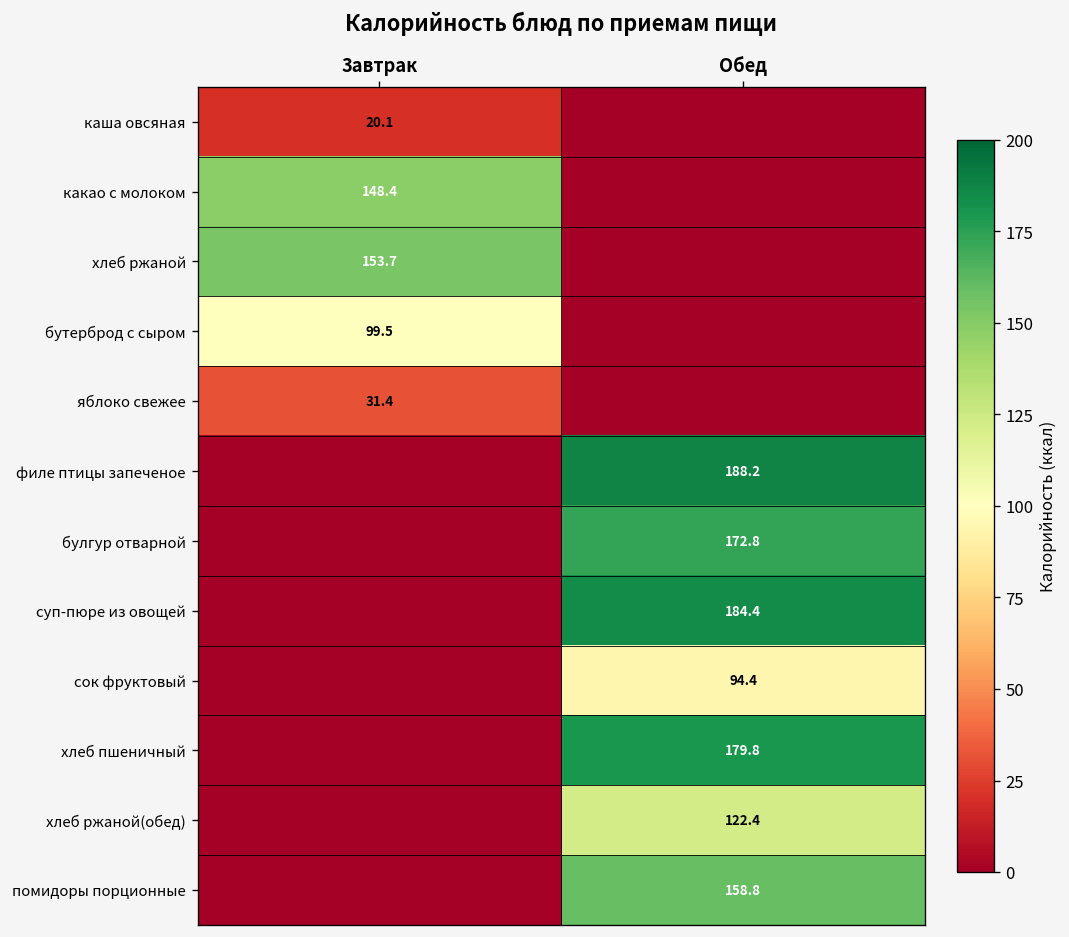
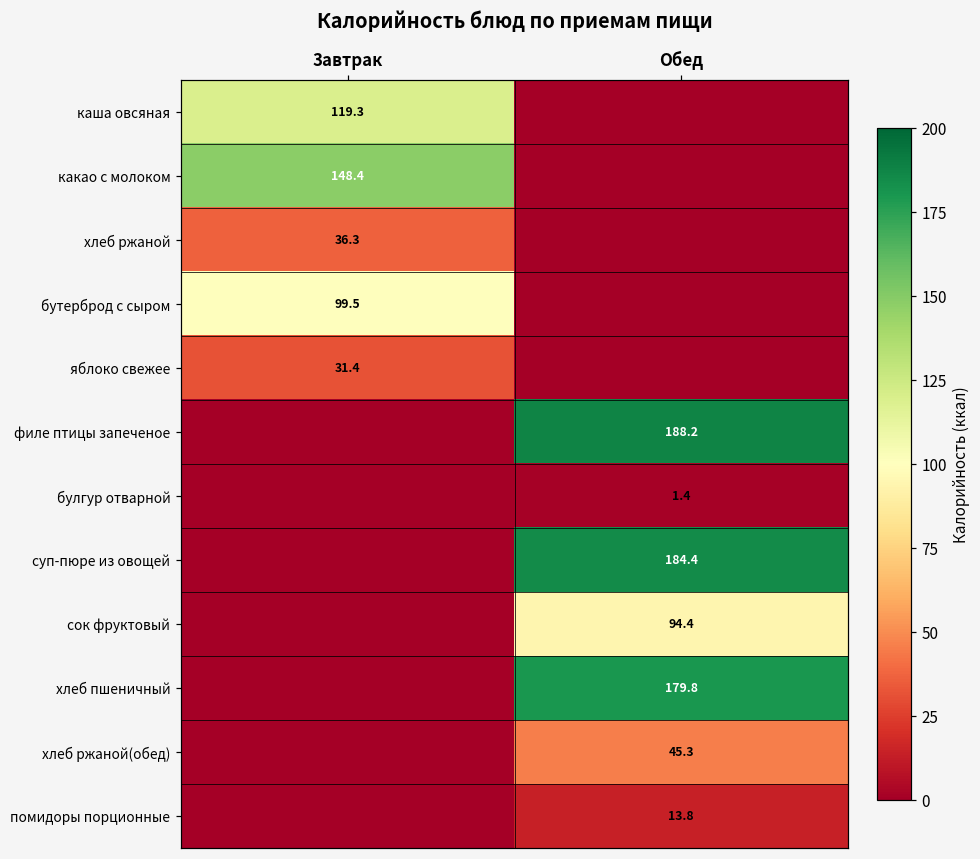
  {
    "каша овсяная": {
-     "3автрак": 20.1
+     "3автрак": 119.3
    },
    "какао с молоком": {
      "3автрак": 148.4
    },
    "хлеб ржаной": {
-     "3автрак": 153.7
+     "3автрак": 36.3
    },
    "бутерброд с сыром": {
      "3автрак": 99.5
    },
    "яблоко свежее": {
      "3автрак": 31.4
    },
    "филе птицы запеченое": {
      "Обед": 188.2
    },
    "булгур отварной": {
-     "Обед": 172.8
+     "Обед": 1.4
    },
    "суп-пюре из овощей": {
      "Обед": 184.4
    },
    "сок фруктовый": {
      "Обед": 94.4
    },
    "хлеб пшеничный": {
      "Обед": 179.8
    },
    "хлеб ржаной(обед)": {
-     "Обед": 122.4
+     "Обед": 45.3
    },
    "помидоры порционные": {
-     "Обед": 158.8
+     "Обед": 13.8
    }
  }
